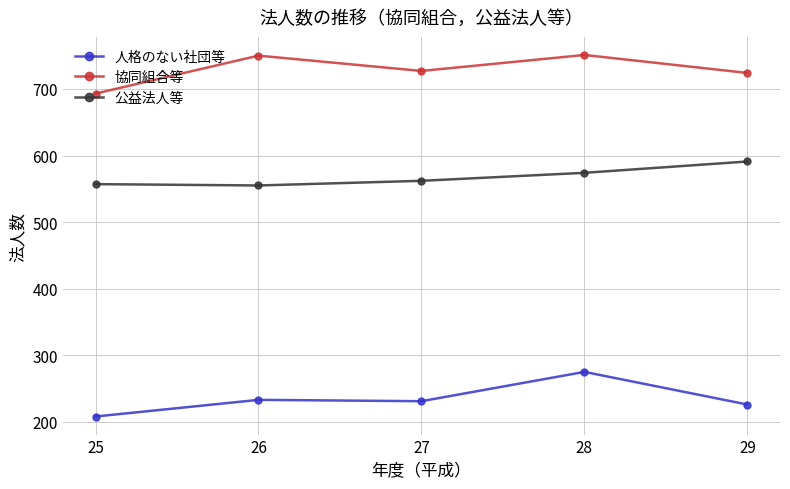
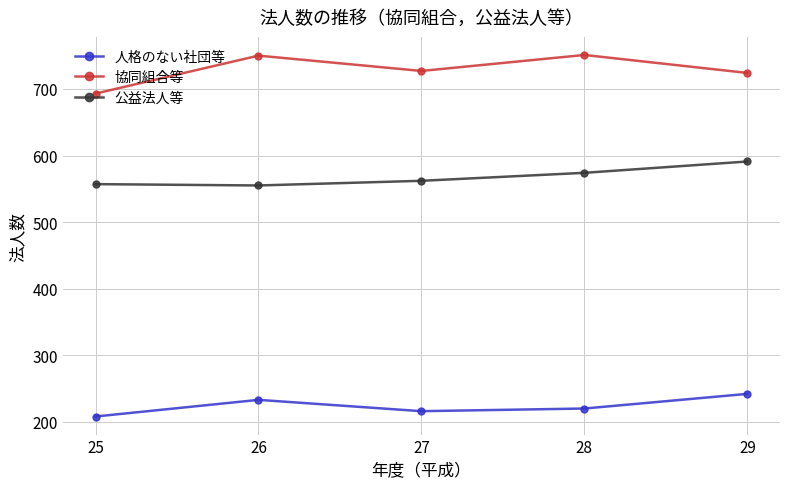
  {
    "人格のない社団等": {
      "25": 210,
      "26": 230,
-     "27": 230,
-     "28": 280,
-     "29": 230
+     "27": 220,
+     "28": 220,
+     "29": 240
    },
    "協同組合等": {
      "25": 690,
      "26": 750,
      "27": 730,
      "28": 750,
      "29": 720
    },
    "公益法人等": {
      "25": 560,
      "26": 560,
      "27": 560,
      "28": 570,
      "29": 590
    }
  }
